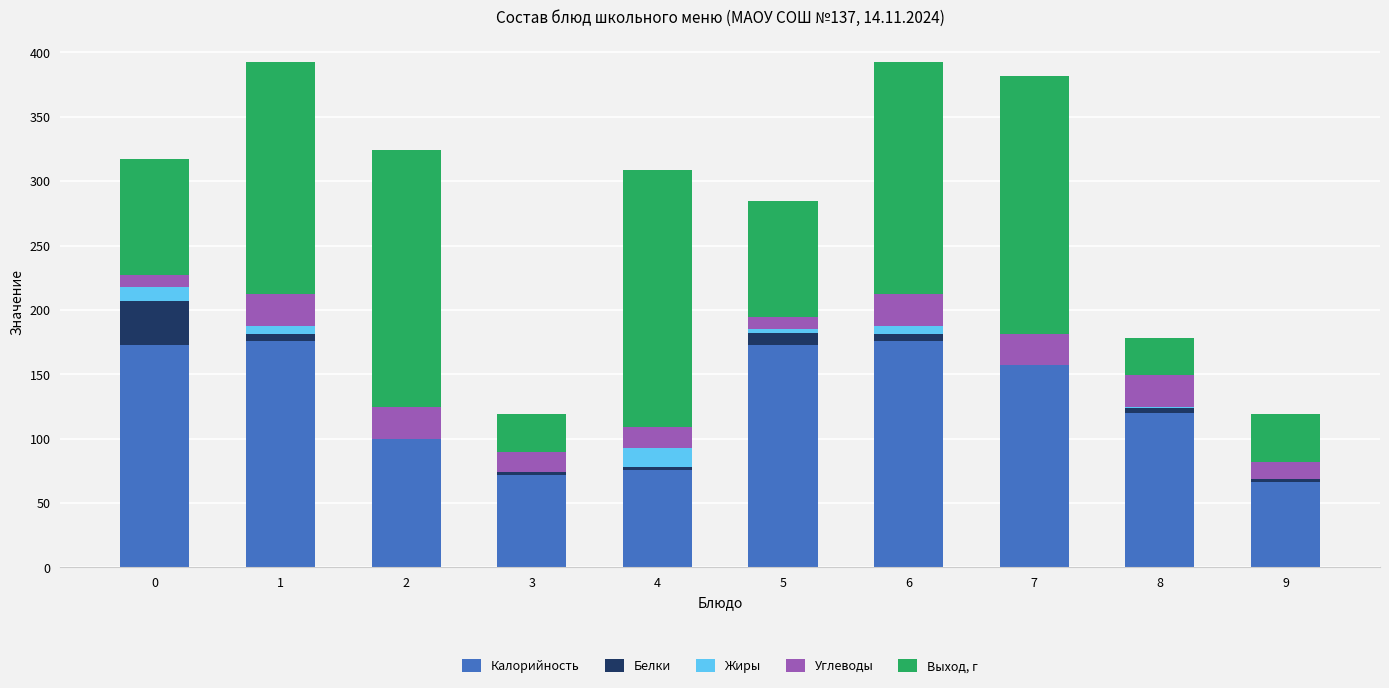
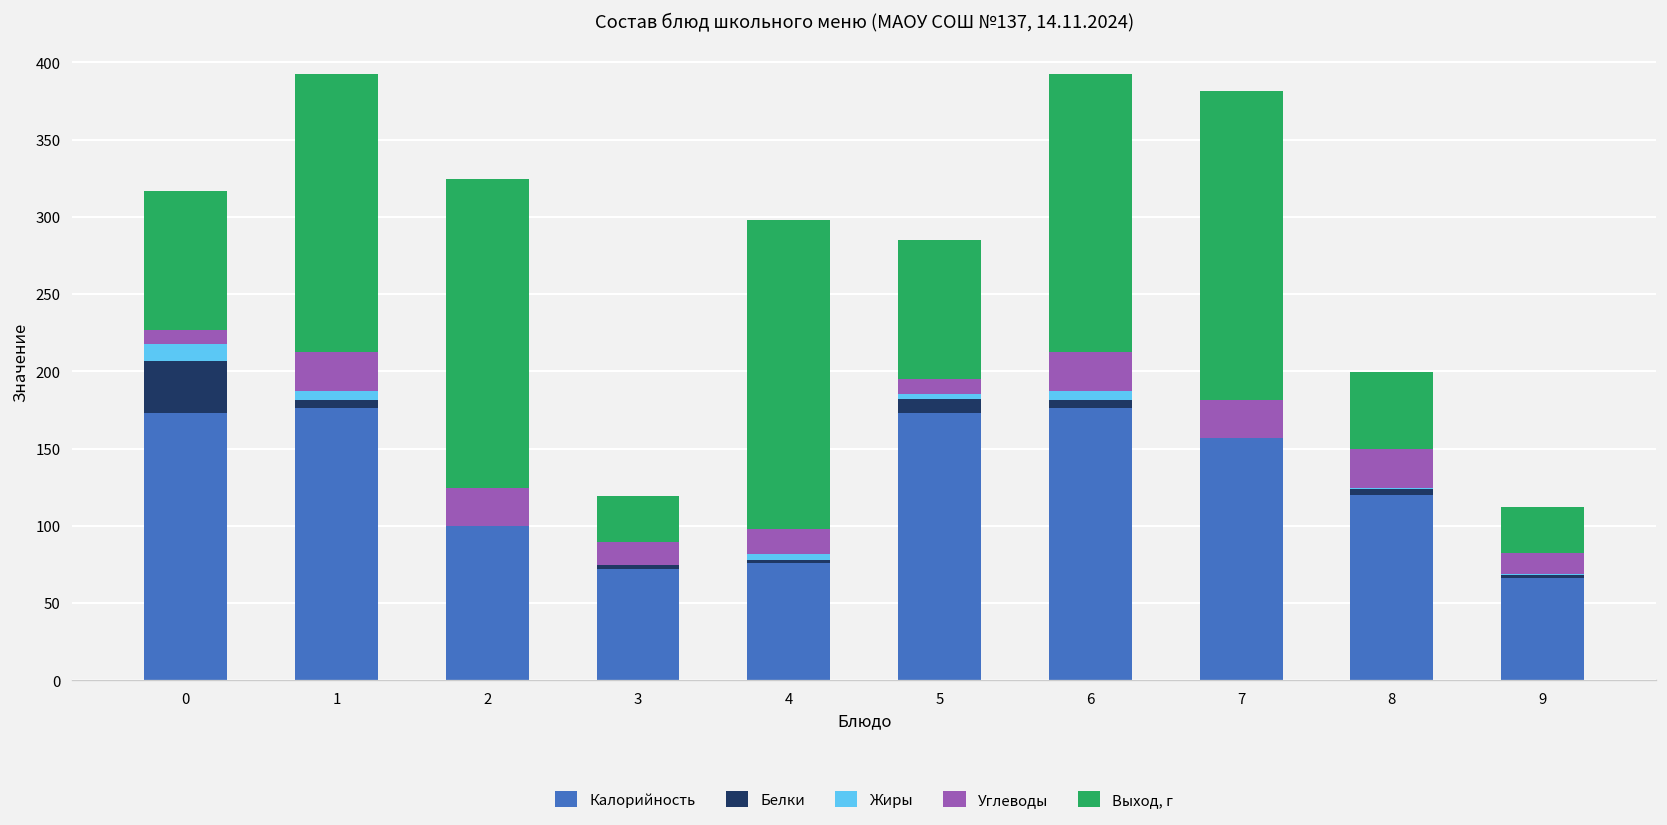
  {
    "Калорийность": {
      "0": 173,
      "1": 176,
      "2": 100,
      "3": 72,
      "4": 76,
      "5": 173,
      "6": 176,
      "7": 157,
      "8": 120,
      "9": 66
    },
    "Белки": {
      "0": 34,
      "1": 6,
      "3": 2,
      "5": 9,
      "6": 6,
      "8": 4,
      "9": 2
    },
    "Жиры": {
      "0": 11,
      "1": 6,
-     "4": 15,
+     "4": 4,
      "5": 3,
      "6": 6
    },
    "Углеводы": {
      "0": 9,
      "1": 25,
      "2": 24,
      "3": 15,
      "4": 16,
      "5": 9,
      "6": 25,
      "7": 24,
      "8": 25,
      "9": 14
    },
    "Выход, г": {
      "0": 90,
      "1": 180,
      "2": 200,
      "3": 30,
      "4": 200,
      "5": 90,
      "6": 180,
      "7": 200,
-     "8": 29,
-     "9": 37
+     "8": 50,
+     "9": 30
    }
  }
